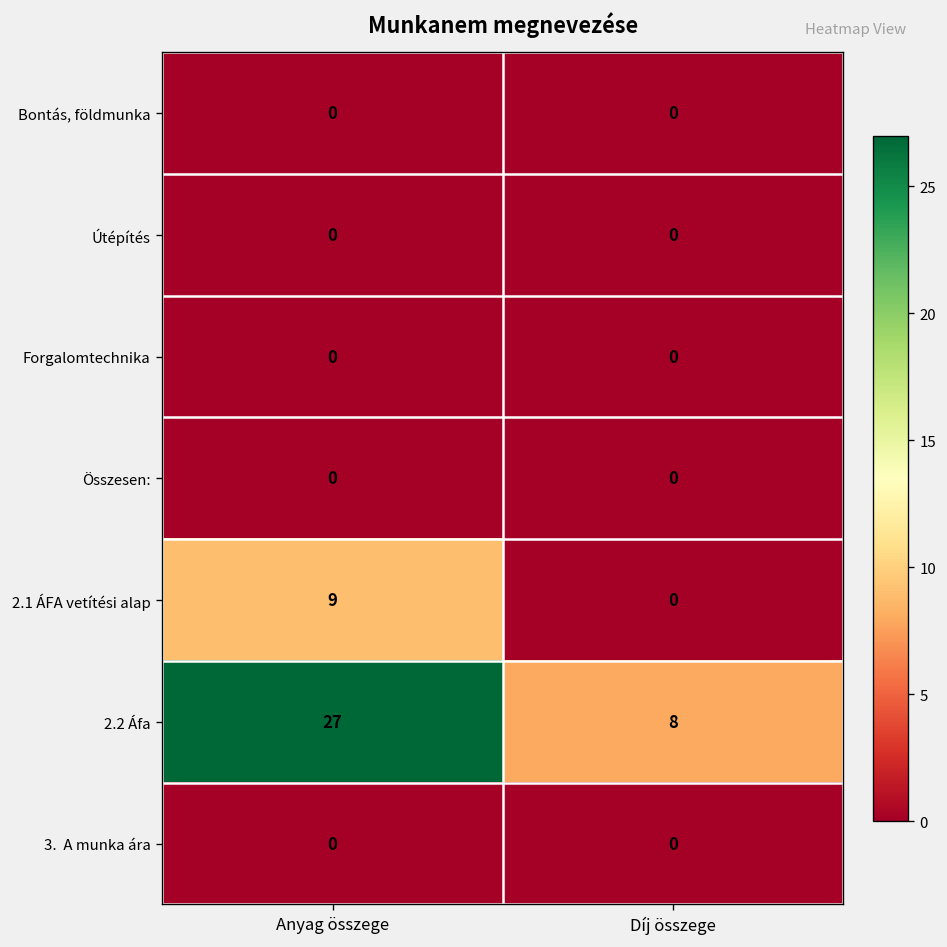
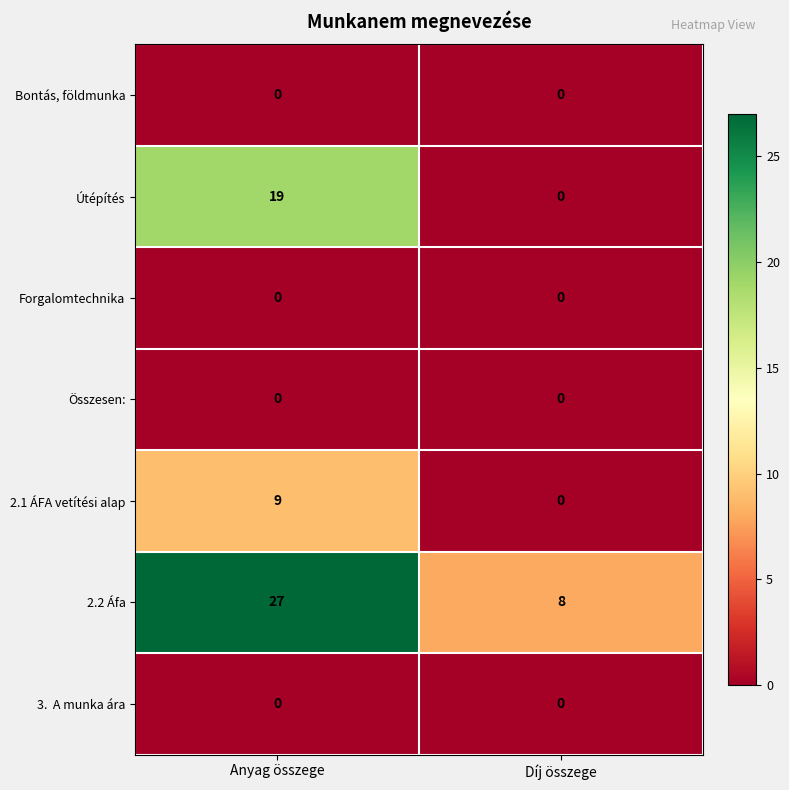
  {
    "Bontás, földmunka": {
      "Anyag összege": 0,
      "Díj összege": 0
    },
    "Útépítés": {
-     "Anyag összege": 0,
+     "Anyag összege": 19,
      "Díj összege": 0
    },
    "Forgalomtechnika": {
      "Anyag összege": 0,
      "Díj összege": 0
    },
    "Összesen:": {
      "Anyag összege": 0,
      "Díj összege": 0
    },
    "2.1 ÁFA vetítési alap": {
      "Anyag összege": 9,
      "Díj összege": 0
    },
    "2.2 Áfa": {
      "Anyag összege": 27,
      "Díj összege": 8
    },
    "3. A munka ára": {
      "Anyag összege": 0,
      "Díj összege": 0
    }
  }
